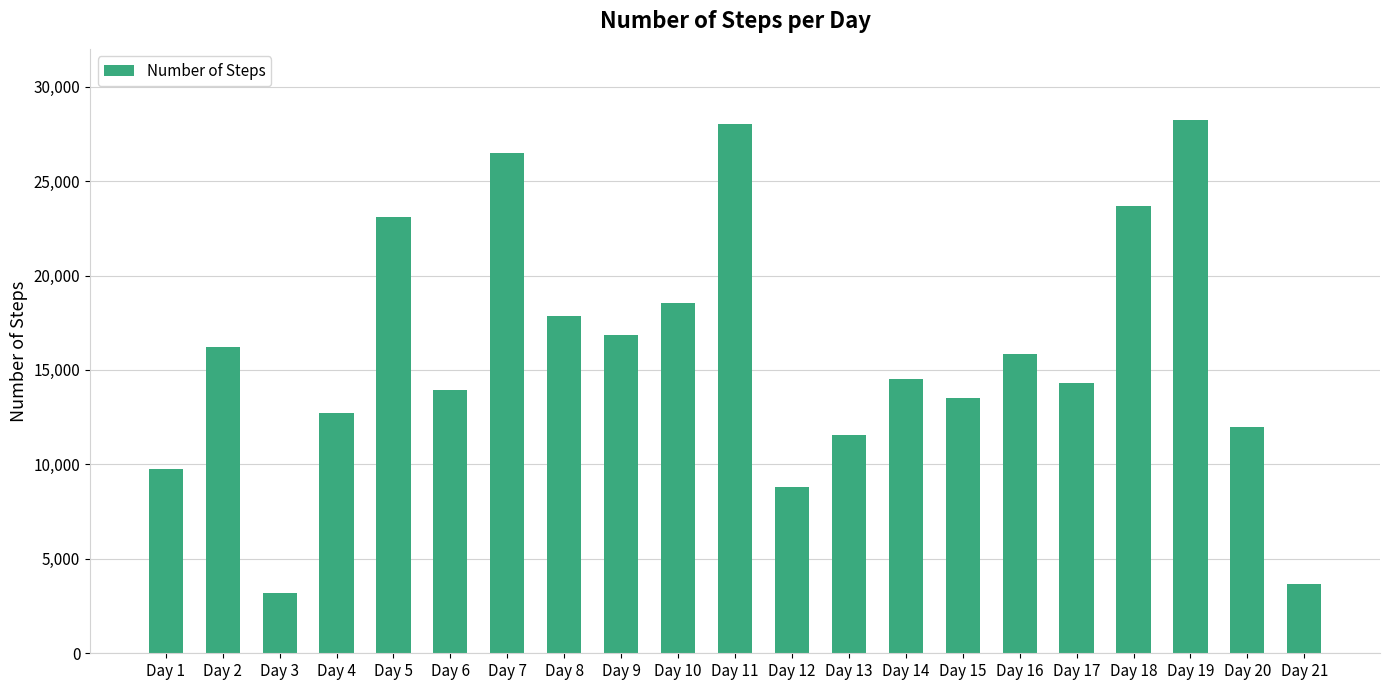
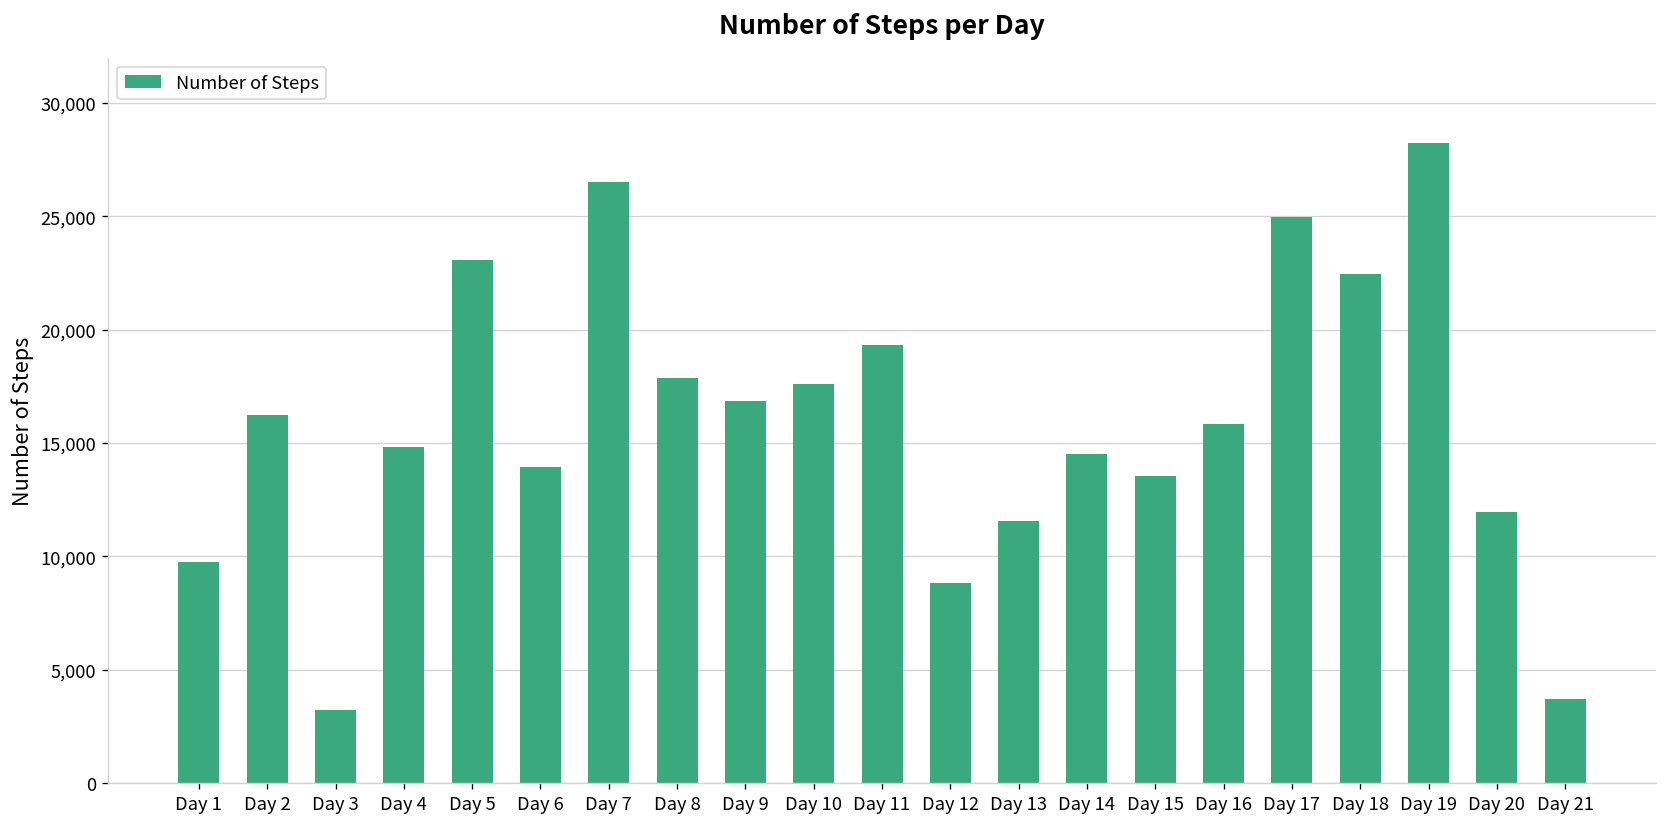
  {
    "Day 1": "9,700",
    "Day 2": "16,200",
    "Day 3": "3,200",
-   "Day 4": "12,700",
+   "Day 4": "14,800",
    "Day 5": "23,100",
    "Day 6": "13,900",
    "Day 7": "26,500",
    "Day 8": "17,800",
    "Day 9": "16,900",
-   "Day 10": "18,600",
-   "Day 11": "28,000",
+   "Day 10": "17,600",
+   "Day 11": "19,300",
    "Day 12": "8,800",
    "Day 13": "11,600",
    "Day 14": "14,500",
    "Day 15": "13,500",
    "Day 16": "15,800",
-   "Day 17": "14,300",
-   "Day 18": "23,700",
+   "Day 17": "25,000",
+   "Day 18": "22,400",
    "Day 19": "28,200",
    "Day 20": "12,000",
    "Day 21": "3,700"
  }
